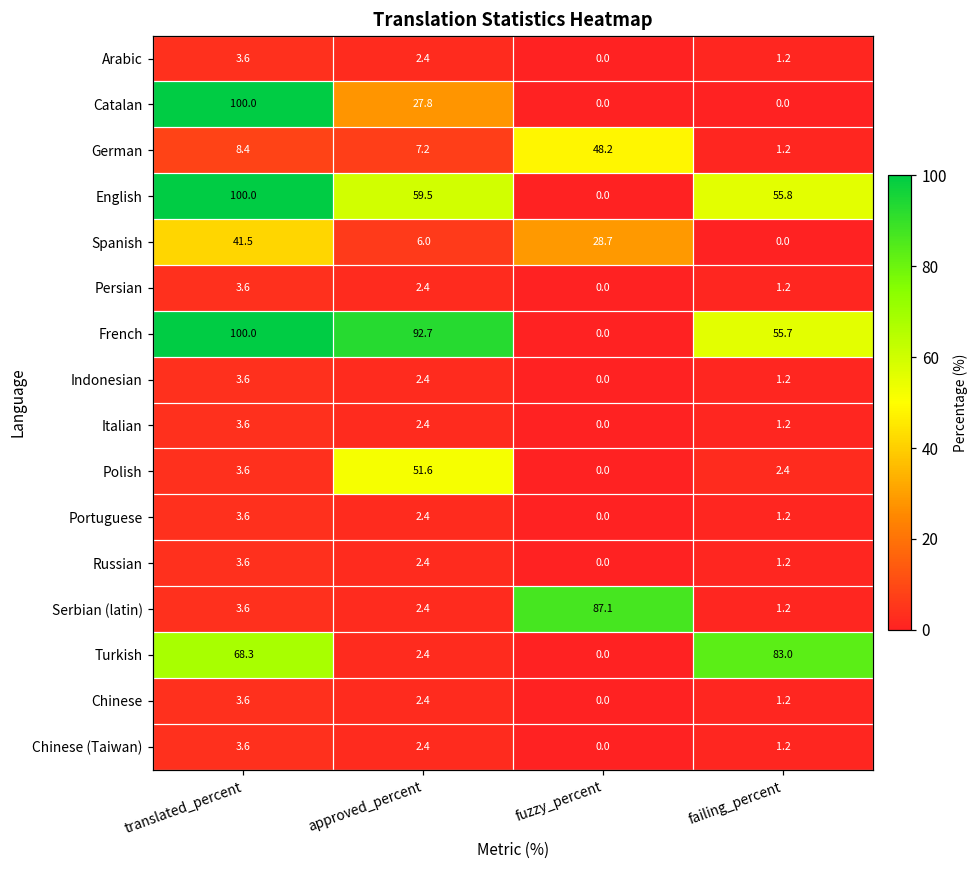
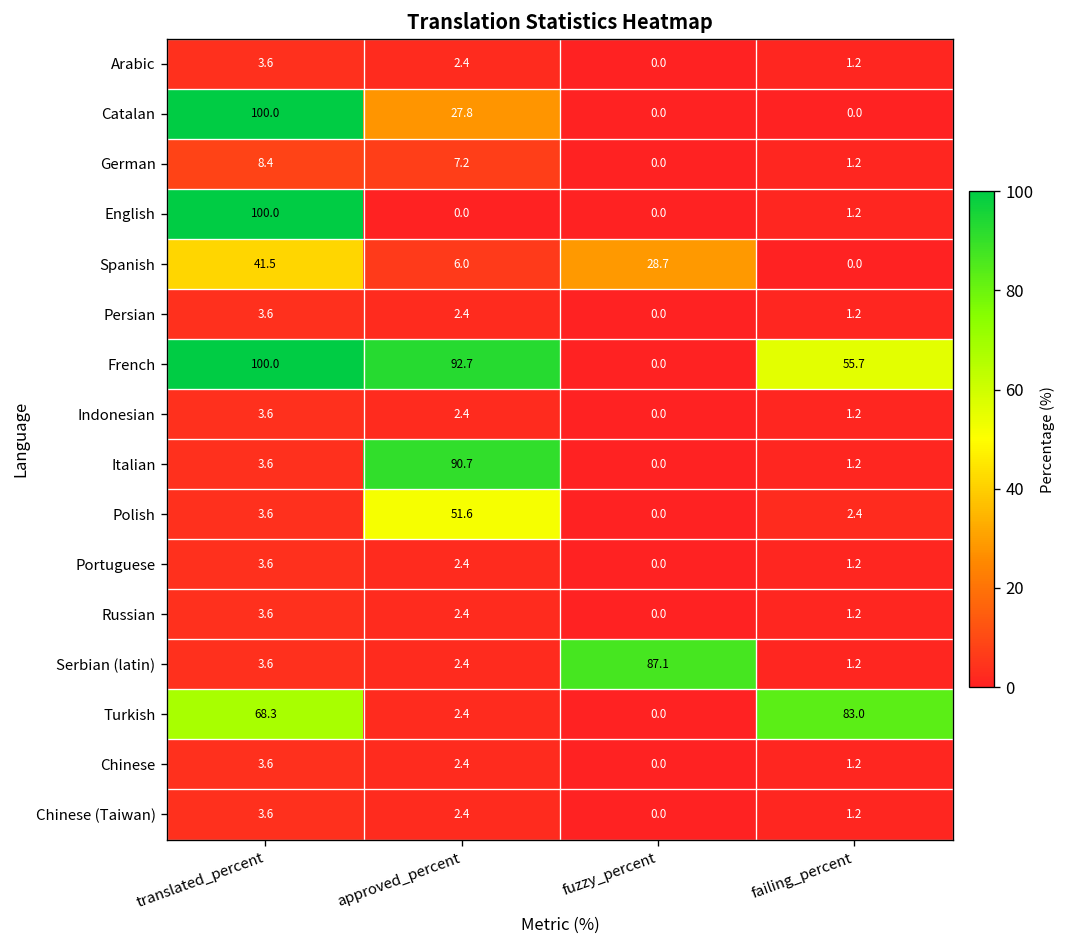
  {
    "Arabic": {
      "translated_percent": 3.6,
      "approved_percent": 2.4,
      "fuzzy_percent": 0.0,
      "failing_percent": 1.2
    },
    "Catalan": {
      "translated_percent": 100.0,
      "approved_percent": 27.8,
      "fuzzy_percent": 0.0,
      "failing_percent": 0.0
    },
    "German": {
      "translated_percent": 8.4,
      "approved_percent": 7.2,
-     "fuzzy_percent": 48.2,
+     "fuzzy_percent": 0.0,
      "failing_percent": 1.2
    },
    "English": {
      "translated_percent": 100.0,
-     "approved_percent": 59.5,
+     "approved_percent": 0.0,
      "fuzzy_percent": 0.0,
-     "failing_percent": 55.8
+     "failing_percent": 1.2
    },
    "Spanish": {
      "translated_percent": 41.5,
      "approved_percent": 6.0,
      "fuzzy_percent": 28.7,
      "failing_percent": 0.0
    },
    "Persian": {
      "translated_percent": 3.6,
      "approved_percent": 2.4,
      "fuzzy_percent": 0.0,
      "failing_percent": 1.2
    },
    "French": {
      "translated_percent": 100.0,
      "approved_percent": 92.7,
      "fuzzy_percent": 0.0,
      "failing_percent": 55.7
    },
    "Indonesian": {
      "translated_percent": 3.6,
      "approved_percent": 2.4,
      "fuzzy_percent": 0.0,
      "failing_percent": 1.2
    },
    "Italian": {
      "translated_percent": 3.6,
-     "approved_percent": 2.4,
+     "approved_percent": 90.7,
      "fuzzy_percent": 0.0,
      "failing_percent": 1.2
    },
    "Polish": {
      "translated_percent": 3.6,
      "approved_percent": 51.6,
      "fuzzy_percent": 0.0,
      "failing_percent": 2.4
    },
    "Portuguese": {
      "translated_percent": 3.6,
      "approved_percent": 2.4,
      "fuzzy_percent": 0.0,
      "failing_percent": 1.2
    },
    "Russian": {
      "translated_percent": 3.6,
      "approved_percent": 2.4,
      "fuzzy_percent": 0.0,
      "failing_percent": 1.2
    },
    "Serbian (latin)": {
      "translated_percent": 3.6,
      "approved_percent": 2.4,
      "fuzzy_percent": 87.1,
      "failing_percent": 1.2
    },
    "Turkish": {
      "translated_percent": 68.3,
      "approved_percent": 2.4,
      "fuzzy_percent": 0.0,
      "failing_percent": 83.0
    },
    "Chinese": {
      "translated_percent": 3.6,
      "approved_percent": 2.4,
      "fuzzy_percent": 0.0,
      "failing_percent": 1.2
    },
    "Chinese (Taiwan)": {
      "translated_percent": 3.6,
      "approved_percent": 2.4,
      "fuzzy_percent": 0.0,
      "failing_percent": 1.2
    }
  }
